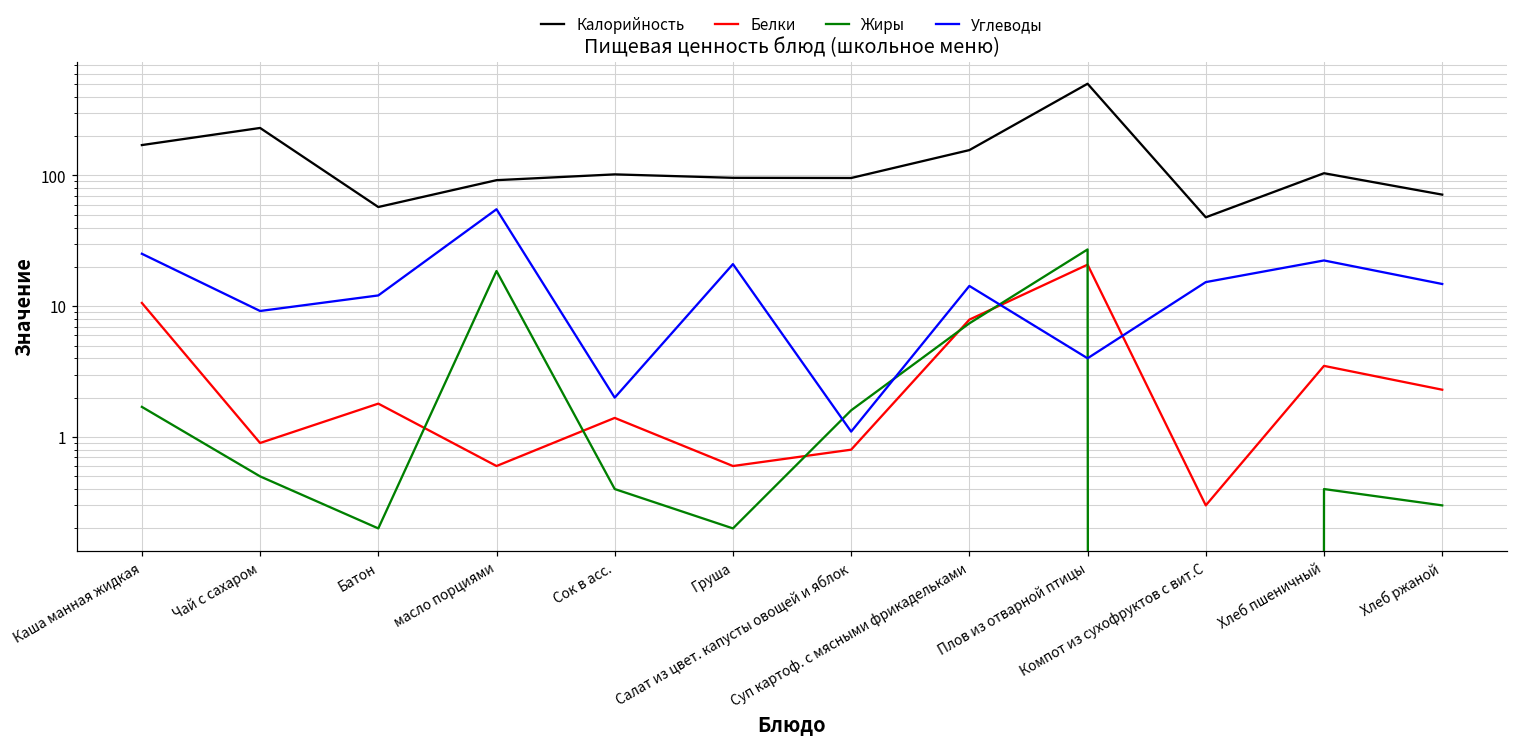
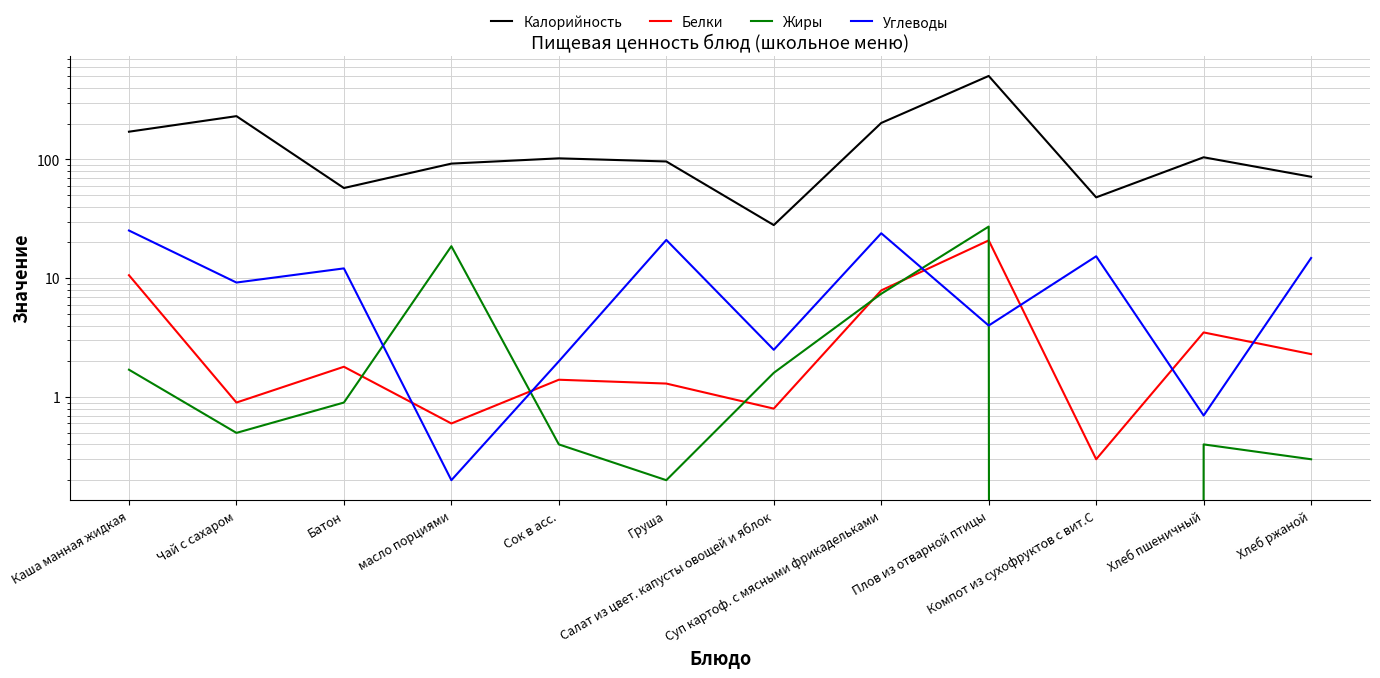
  {
    "Калорийность": {
      "Каша манная жидкая": 170,
      "Чай с сахаром": 230,
      "Батон": 60,
      "масло порциями": 90,
      "Сок в асс.": 100,
      "Груша": 100,
-     "Салат из цвет. капусты овощей и яблок": 100,
-     "Суп картоф. с мясными фрикадельками": 160,
+     "Салат из цвет. капусты овощей и яблок": 28,
+     "Суп картоф. с мясными фрикадельками": 200,
      "Плов из отварной птицы": 500,
      "Компот из сухофруктов с вит.С": 48,
      "Хлеб пшеничный": 100,
      "Хлеб ржаной": 70
    },
    "Белки": {
      "Каша манная жидкая": 11,
      "Чай с сахаром": 0.9,
      "Батон": 1.8,
      "масло порциями": 0.6,
      "Сок в асс.": 1.4,
-     "Груша": 0.6,
+     "Груша": 1.3,
      "Салат из цвет. капусты овощей и яблок": 0.8,
      "Суп картоф. с мясными фрикадельками": 8,
      "Плов из отварной птицы": 21,
      "Компот из сухофруктов с вит.С": 0.3,
      "Хлеб пшеничный": 3.5,
      "Хлеб ржаной": 2.3
    },
    "Жиры": {
      "Каша манная жидкая": 1.7,
      "Чай с сахаром": 0.5,
-     "Батон": 0.2,
+     "Батон": 0.9,
      "масло порциями": 19,
      "Сок в асс.": 0.4,
      "Груша": 0.2,
      "Салат из цвет. капусты овощей и яблок": 1.6,
      "Суп картоф. с мясными фрикадельками": 7,
      "Плов из отварной птицы": 27,
      "Хлеб пшеничный": 0.4,
      "Хлеб ржаной": 0.3
    },
    "Углеводы": {
      "Каша манная жидкая": 25,
      "Чай с сахаром": 9,
      "Батон": 12,
-     "масло порциями": 60,
+     "масло порциями": 0.2,
      "Сок в асс.": 2.0,
      "Груша": 21,
-     "Салат из цвет. капусты овощей и яблок": 1.1,
-     "Суп картоф. с мясными фрикадельками": 14,
+     "Салат из цвет. капусты овощей и яблок": 2.5,
+     "Суп картоф. с мясными фрикадельками": 24,
      "Плов из отварной птицы": 4.0,
      "Компот из сухофруктов с вит.С": 15,
-     "Хлеб пшеничный": 22,
+     "Хлеб пшеничный": 0.7,
      "Хлеб ржаной": 15
    }
  }
